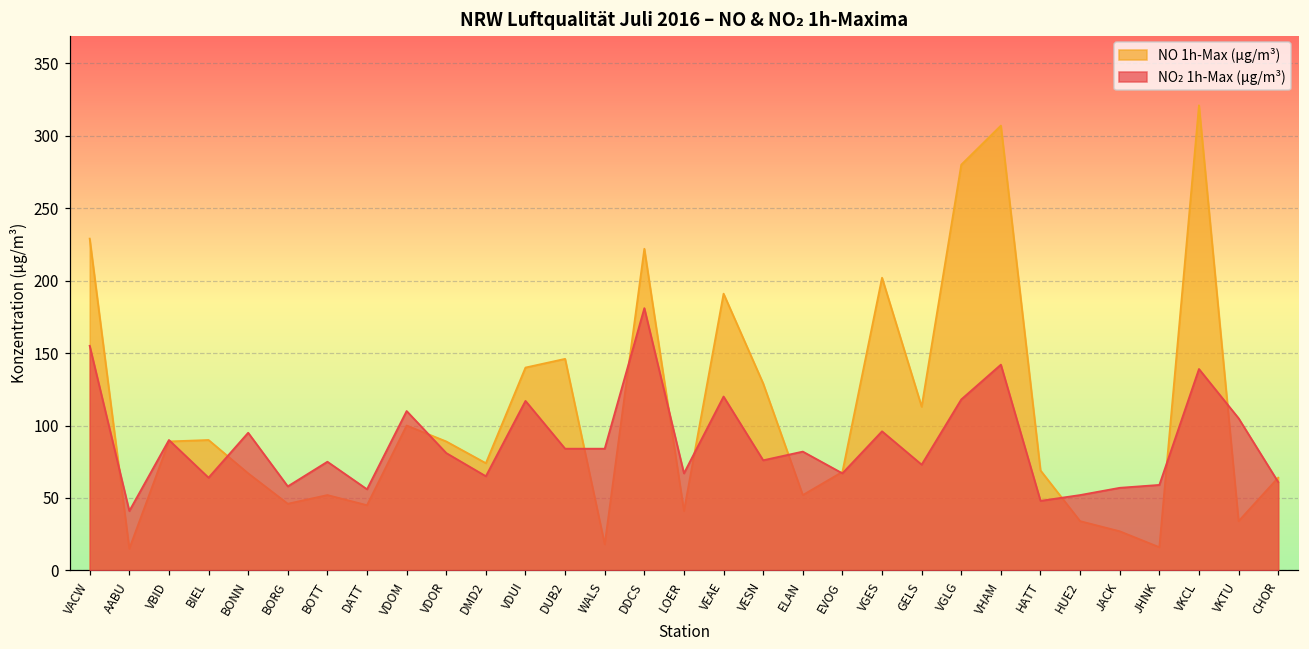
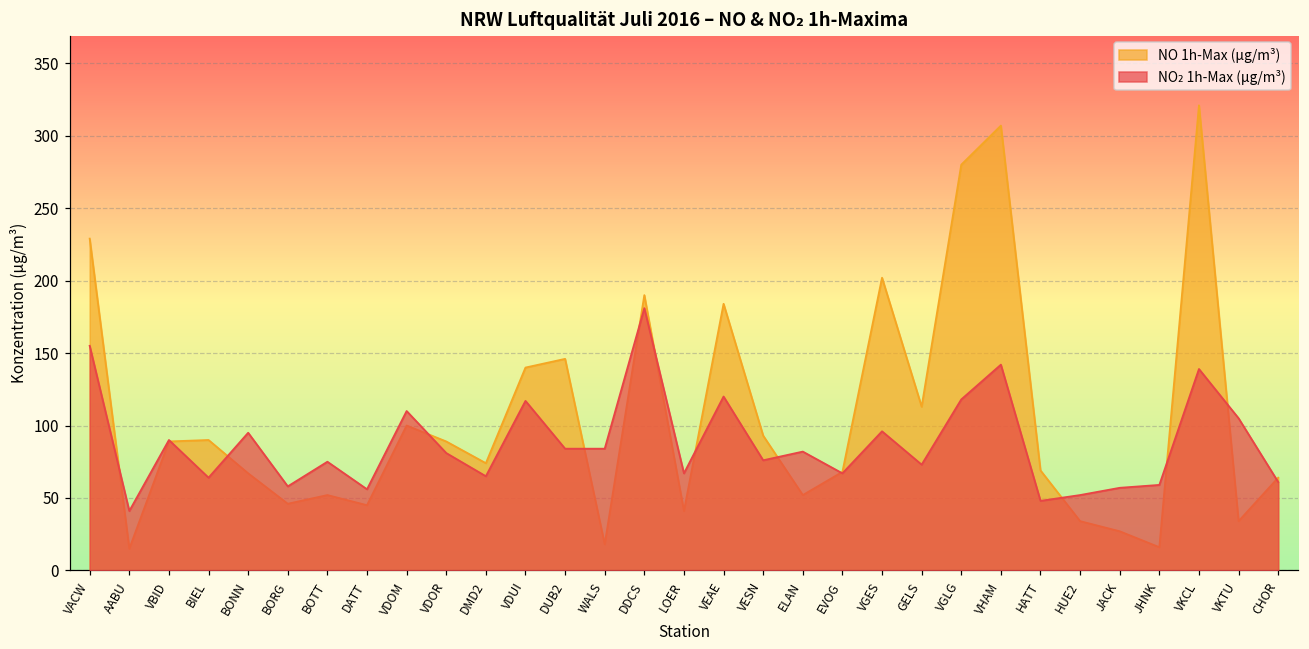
  {
    "NO 1h-Max (µg/m³)": {
      "VACW": 229,
      "AABU": 15,
      "BIEL": 90,
      "BONN": 67,
      "BORG": 46,
      "BOTT": 52,
      "DATT": 45,
      "VDOM": 100,
      "VDOR": 89,
      "DMD2": 74,
      "VDUI": 140,
      "DUB2": 146,
      "WALS": 18,
-     "DDCS": 222,
+     "DDCS": 190,
      "LOER": 41,
-     "VEAE": 191,
-     "VESN": 129,
+     "VEAE": 184,
+     "VESN": 93,
      "ELAN": 52,
      "VGES": 202,
      "GELS": 113,
      "VGLG": 280,
      "VHAM": 307,
      "HATT": 69,
      "HUE2": 34,
      "JACK": 27,
      "JHNK": 16,
      "VKCL": 321,
      "VKTU": 34,
      "CHOR": 64
    },
    "NO₂ 1h-Max (µg/m³)": {
      "VACW": 155,
      "AABU": 41,
      "BIEL": 64,
      "BONN": 95,
      "BORG": 58,
      "BOTT": 75,
      "DATT": 56,
      "VDOM": 110,
      "VDOR": 81,
      "DMD2": 65,
      "VDUI": 117,
      "DUB2": 84,
      "WALS": 84,
      "DDCS": 181,
      "LOER": 67,
      "VEAE": 120,
      "VESN": 76,
      "ELAN": 82,
      "VGES": 96,
      "GELS": 73,
      "VGLG": 118,
      "VHAM": 142,
      "HATT": 48,
      "HUE2": 52,
      "JACK": 57,
      "JHNK": 59,
      "VKCL": 139,
      "VKTU": 105,
      "CHOR": 61
    }
  }
